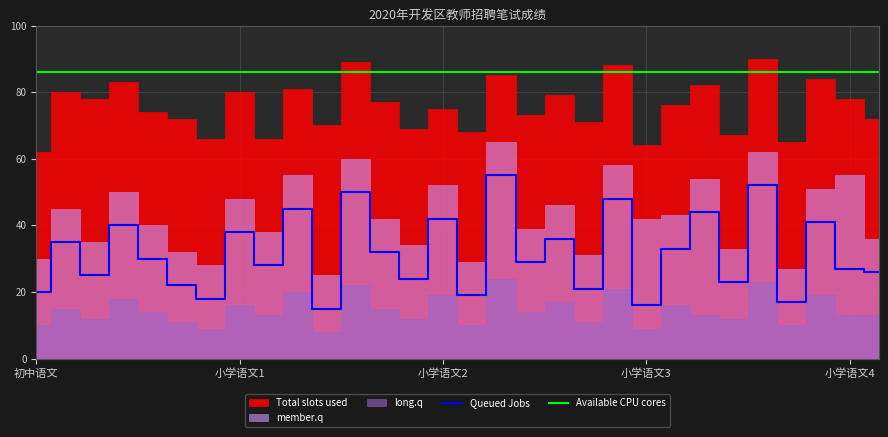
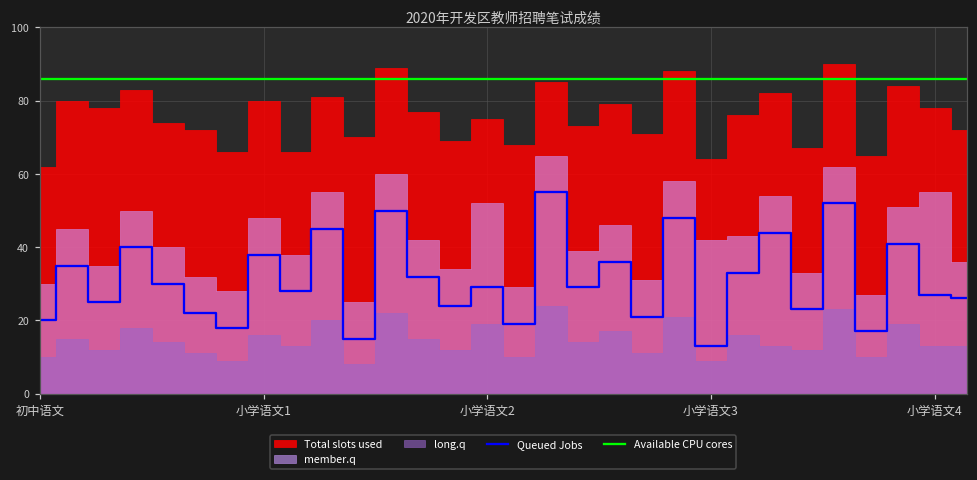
  {
    "Queued Jobs": {
      "初中语文": 20,
      "小学语文1": 38,
-     "小学语文2": 42,
-     "小学语文3": 16,
+     "小学语文2": 29,
+     "小学语文3": 13,
      "小学语文4": 27
    },
    "Available CPU cores": {
      "初中语文": 86,
      "小学语文1": 86,
      "小学语文2": 86,
      "小学语文3": 86,
      "小学语文4": 86
    }
  }
